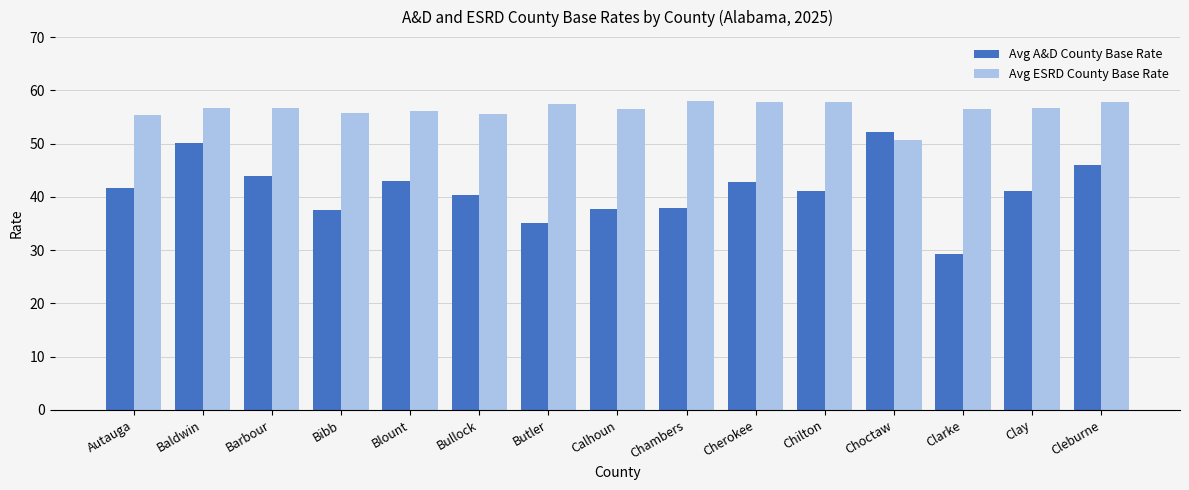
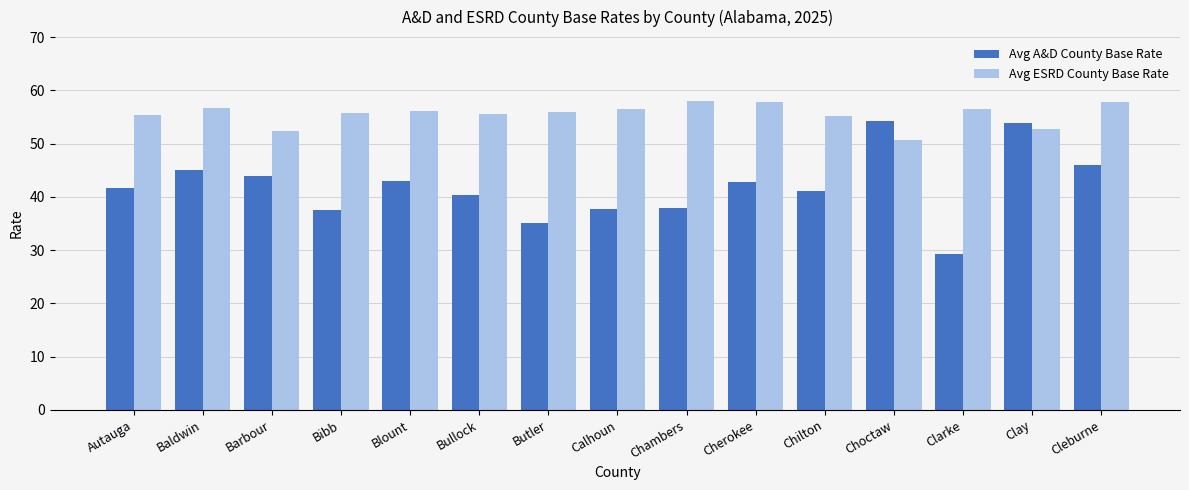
  {
    "Avg A&D County Base Rate": {
      "Autauga": 42,
-     "Baldwin": 50,
+     "Baldwin": 45,
      "Barbour": 44,
      "Bibb": 38,
      "Blount": 43,
      "Bullock": 40,
      "Butler": 35,
      "Calhoun": 38,
      "Chambers": 38,
      "Cherokee": 43,
      "Chilton": 41,
-     "Choctaw": 52,
+     "Choctaw": 54,
      "Clarke": 29,
-     "Clay": 41,
+     "Clay": 54,
      "Cleburne": 46
    },
    "Avg ESRD County Base Rate": {
      "Autauga": 55,
      "Baldwin": 57,
-     "Barbour": 57,
+     "Barbour": 52,
      "Bibb": 56,
      "Blount": 56,
      "Bullock": 56,
-     "Butler": 58,
+     "Butler": 56,
      "Calhoun": 57,
      "Chambers": 58,
      "Cherokee": 58,
-     "Chilton": 58,
+     "Chilton": 55,
      "Choctaw": 51,
      "Clarke": 56,
-     "Clay": 57,
+     "Clay": 53,
      "Cleburne": 58
    }
  }
